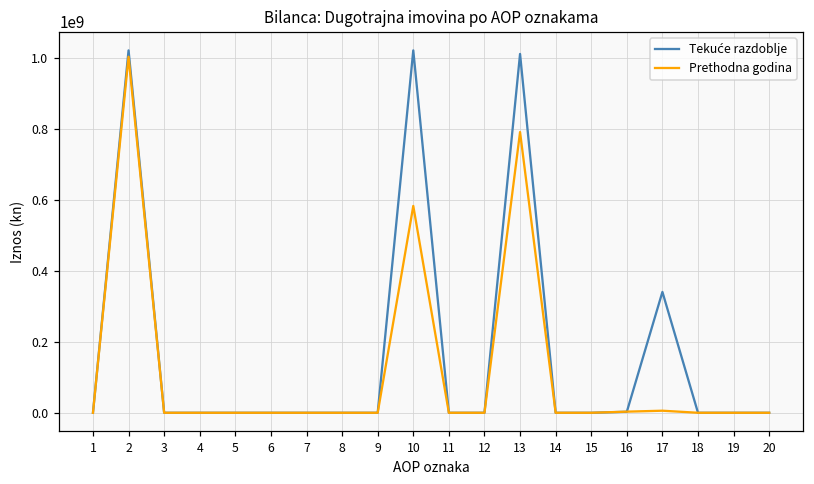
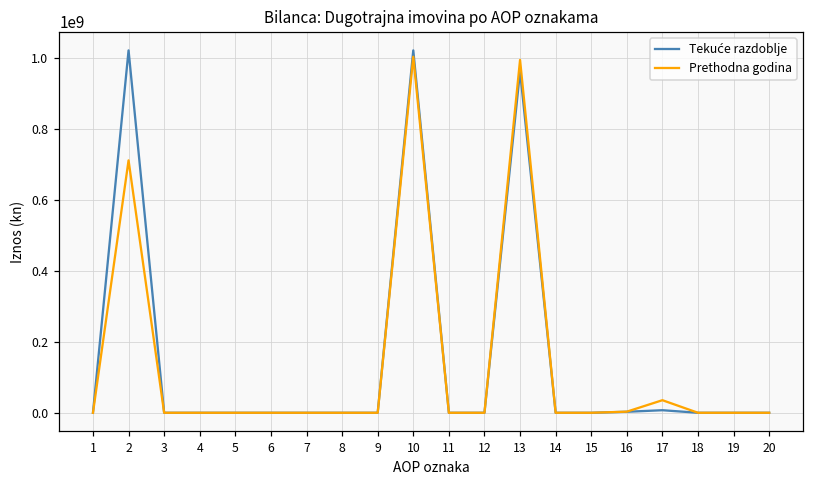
  {
    "Tekuće razdoblje": {
      "2": 1020000000,
      "10": 1020000000,
-     "13": 1010000000,
-     "17": 340000000
+     "13": 960000000,
+     "17": 10000000
    },
    "Prethodna godina": {
-     "2": 1000000000,
-     "10": 580000000,
-     "13": 790000000,
-     "17": 10000000
+     "2": 710000000,
+     "10": 1000000000,
+     "13": 990000000,
+     "17": 40000000
    }
  }
